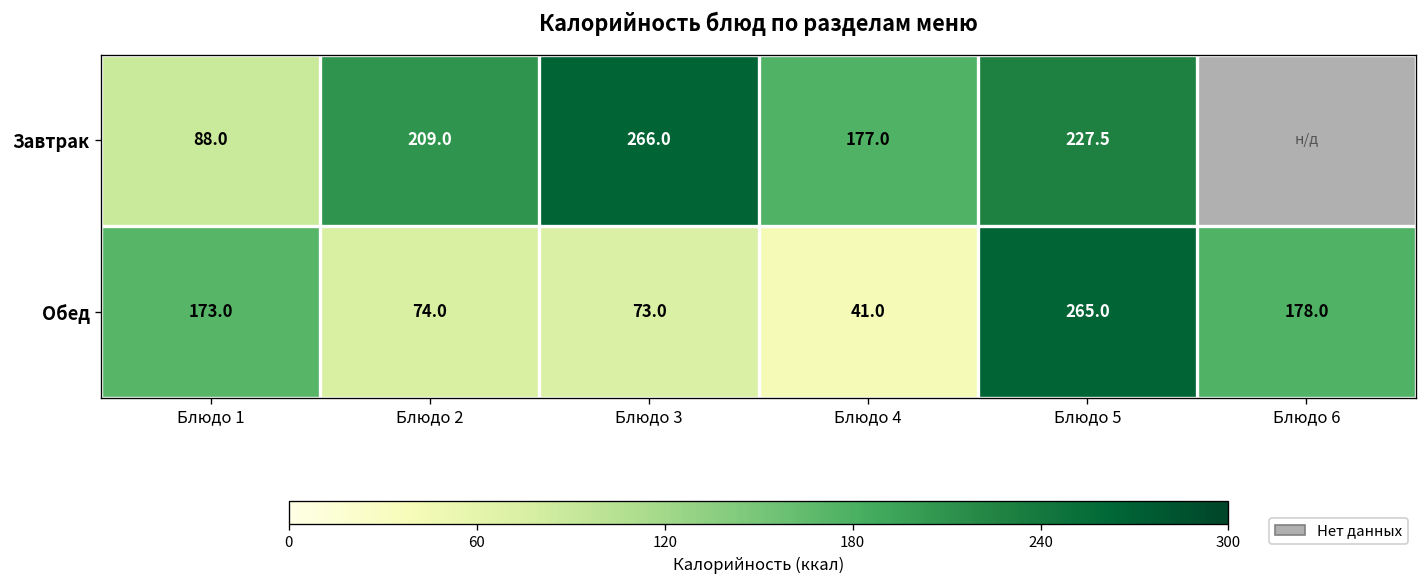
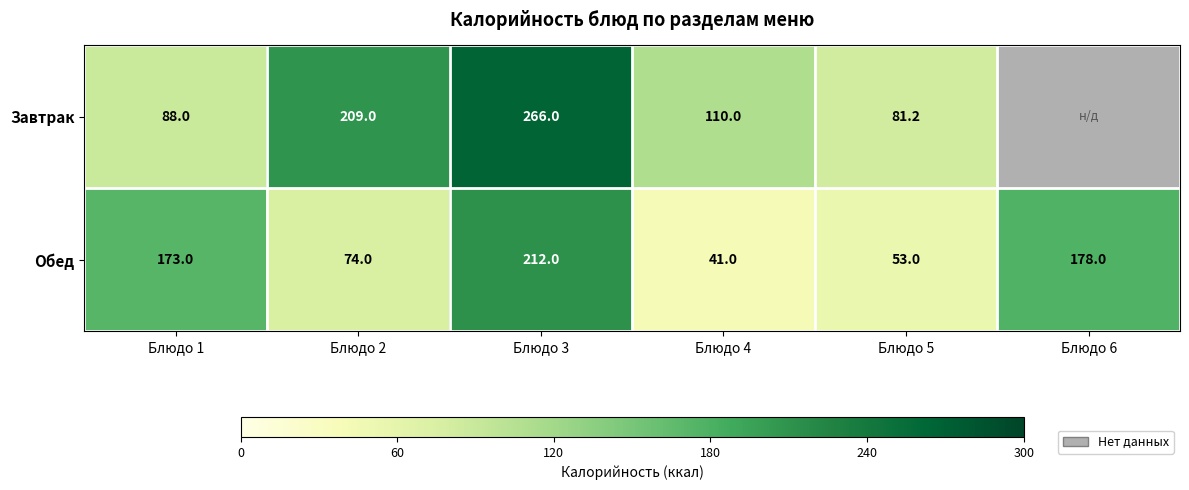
  {
    "Завтрак": {
      "Блюдо 1": 88.0,
      "Блюдо 2": 209.0,
      "Блюдо 3": 266.0,
-     "Блюдо 4": 177.0,
-     "Блюдо 5": 227.5
+     "Блюдо 4": 110.0,
+     "Блюдо 5": 81.2
    },
    "Обед": {
      "Блюдо 1": 173.0,
      "Блюдо 2": 74.0,
-     "Блюдо 3": 73.0,
+     "Блюдо 3": 212.0,
      "Блюдо 4": 41.0,
-     "Блюдо 5": 265.0,
+     "Блюдо 5": 53.0,
      "Блюдо 6": 178.0
    }
  }
